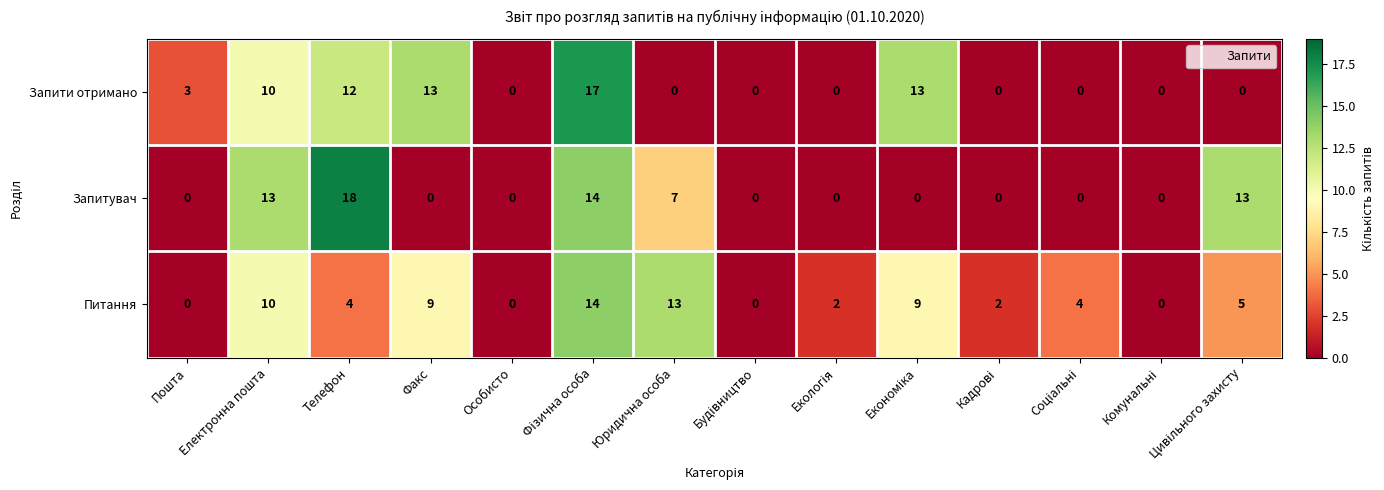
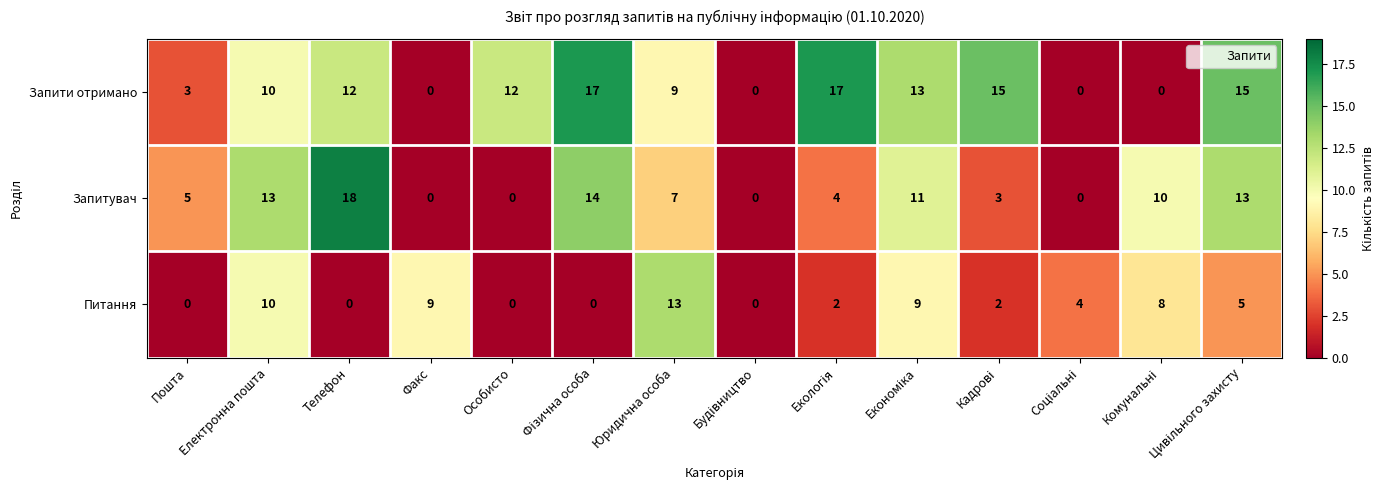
  {
    "Запити отримано": {
      "Пошта": 3,
      "Електронна пошта": 10,
      "Телефон": 12,
-     "Факс": 13,
-     "Особисто": 0,
+     "Факс": 0,
+     "Особисто": 12,
      "Фізична особа": 17,
-     "Юридична особа": 0,
+     "Юридична особа": 9,
      "Будівництво": 0,
-     "Екологія": 0,
+     "Екологія": 17,
      "Економіка": 13,
-     "Кадрові": 0,
+     "Кадрові": 15,
      "Соціальні": 0,
      "Комунальні": 0,
-     "Цивільного захисту": 0
+     "Цивільного захисту": 15
    },
    "Запитувач": {
-     "Пошта": 0,
+     "Пошта": 5,
      "Електронна пошта": 13,
      "Телефон": 18,
      "Факс": 0,
      "Особисто": 0,
      "Фізична особа": 14,
      "Юридична особа": 7,
      "Будівництво": 0,
-     "Екологія": 0,
-     "Економіка": 0,
-     "Кадрові": 0,
+     "Екологія": 4,
+     "Економіка": 11,
+     "Кадрові": 3,
      "Соціальні": 0,
-     "Комунальні": 0,
+     "Комунальні": 10,
      "Цивільного захисту": 13
    },
    "Питання": {
      "Пошта": 0,
      "Електронна пошта": 10,
-     "Телефон": 4,
+     "Телефон": 0,
      "Факс": 9,
      "Особисто": 0,
-     "Фізична особа": 14,
+     "Фізична особа": 0,
      "Юридична особа": 13,
      "Будівництво": 0,
      "Екологія": 2,
      "Економіка": 9,
      "Кадрові": 2,
      "Соціальні": 4,
-     "Комунальні": 0,
+     "Комунальні": 8,
      "Цивільного захисту": 5
    }
  }
